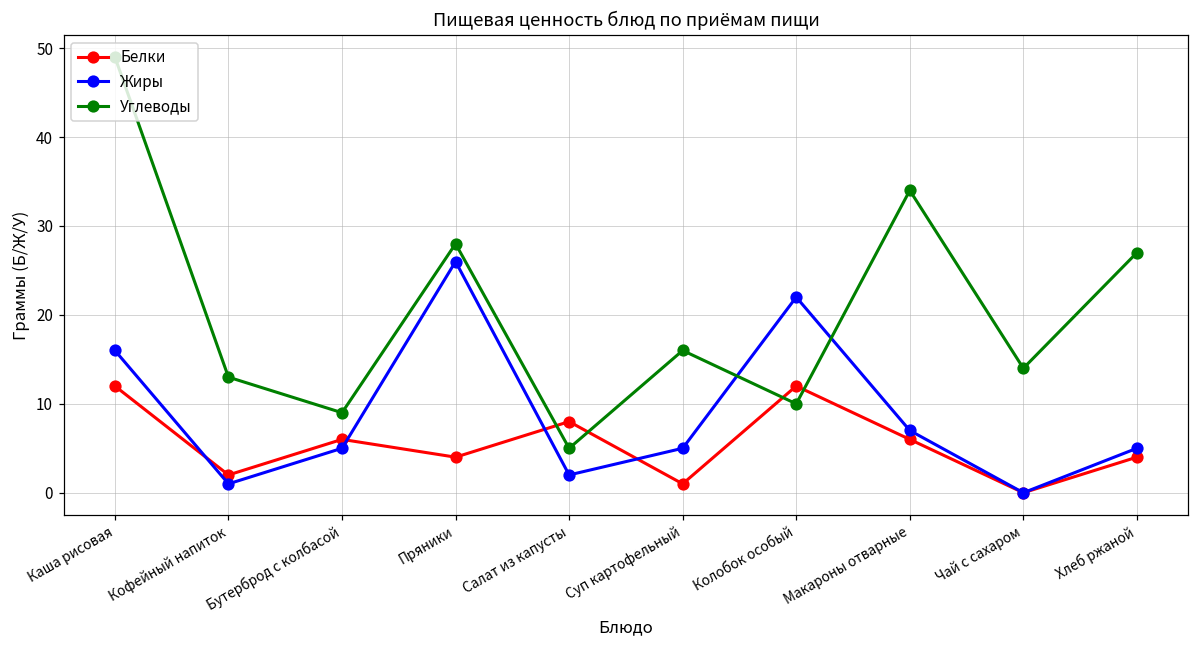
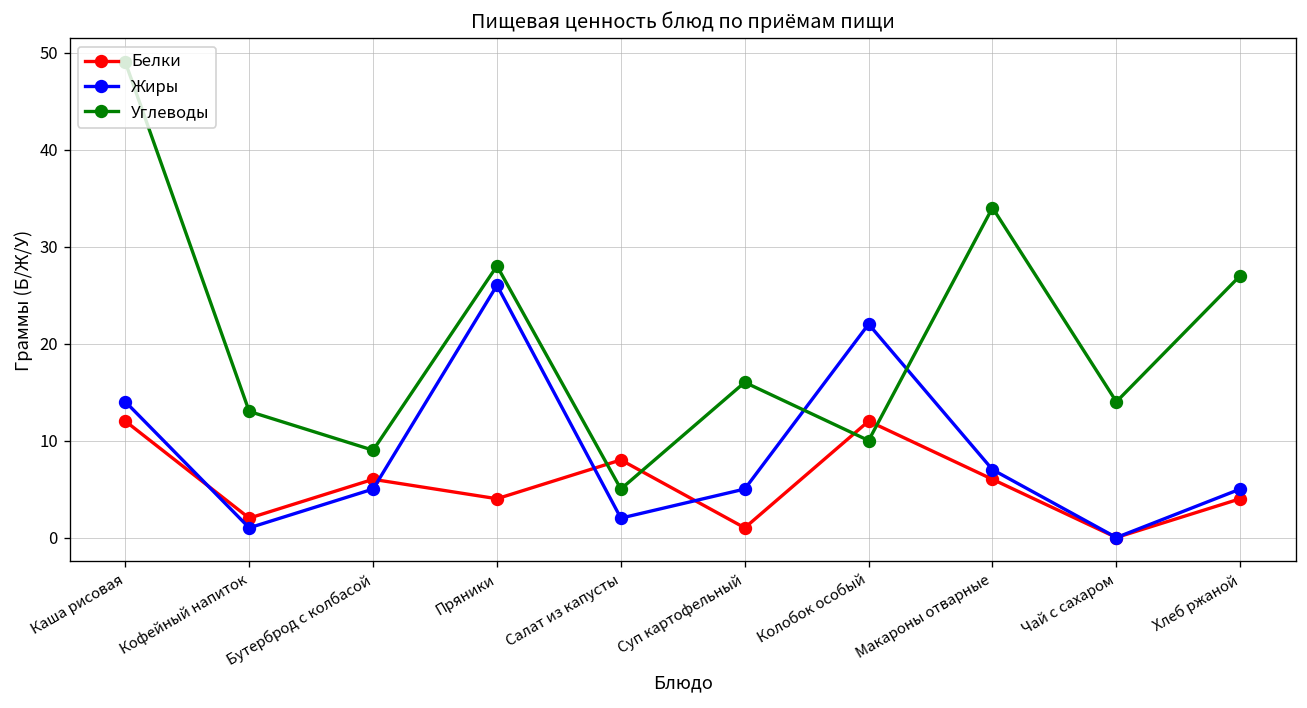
  {
    "Белки": {
      "Каша рисовая": 12,
      "Кофейный напиток": 2,
      "Бутерброд с колбасой": 6,
      "Пряники": 4,
      "Салат из капусты": 8,
      "Суп картофельный": 1,
      "Колобок особый": 12,
      "Макароны отварные": 6,
      "Хлеб ржаной": 4
    },
    "Жиры": {
-     "Каша рисовая": 16,
+     "Каша рисовая": 14,
      "Кофейный напиток": 1,
      "Бутерброд с колбасой": 5,
      "Пряники": 26,
      "Салат из капусты": 2,
      "Суп картофельный": 5,
      "Колобок особый": 22,
      "Макароны отварные": 7,
      "Хлеб ржаной": 5
    },
    "Углеводы": {
      "Кофейный напиток": 13,
      "Бутерброд с колбасой": 9,
      "Пряники": 28,
      "Салат из капусты": 5,
      "Суп картофельный": 16,
      "Колобок особый": 10,
      "Макароны отварные": 34,
      "Чай с сахаром": 14,
      "Хлеб ржаной": 27
    }
  }
